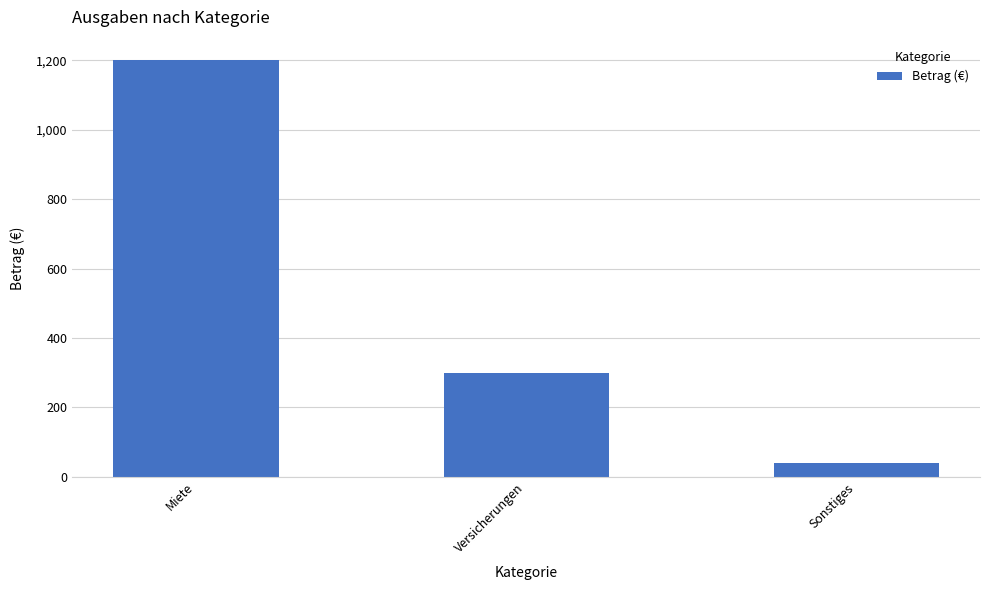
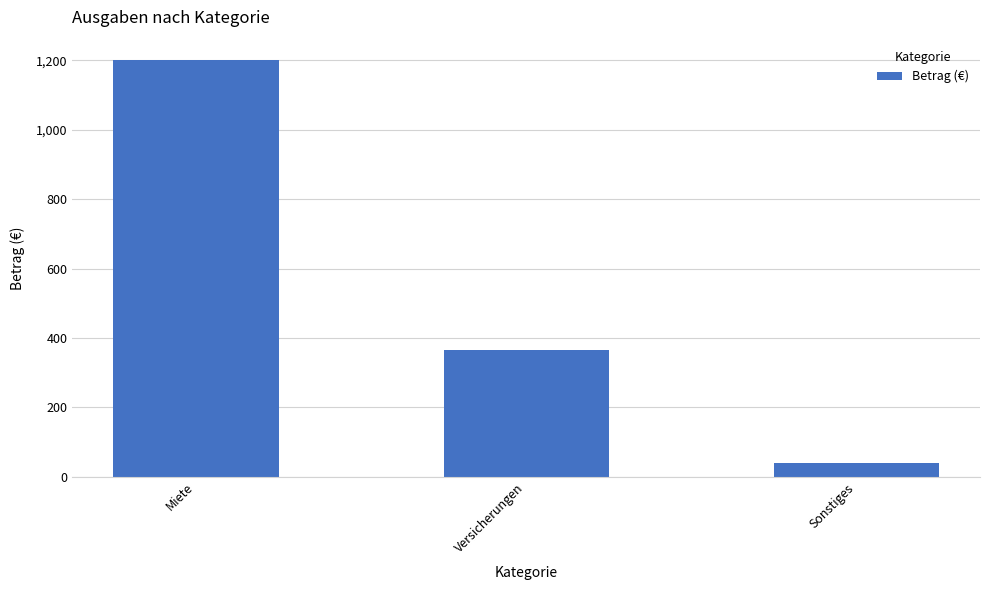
  {
    "Miete": "1,200",
-   "Versicherungen": "300",
+   "Versicherungen": "370",
    "Sonstiges": "40"
  }
